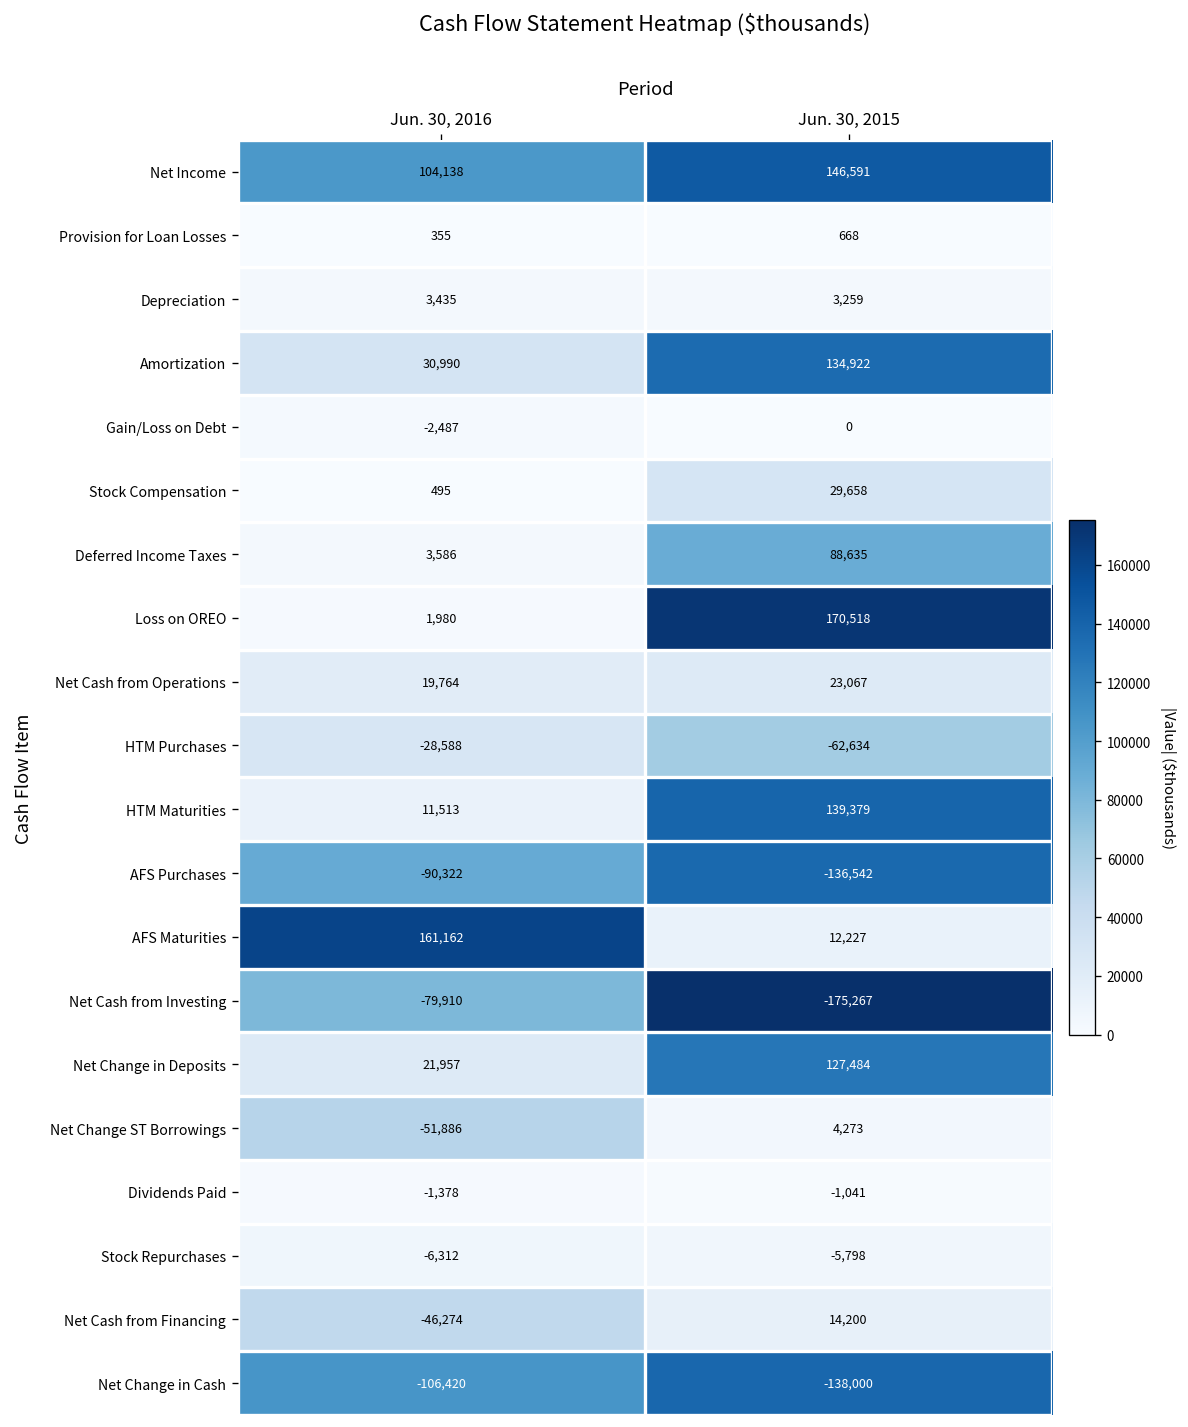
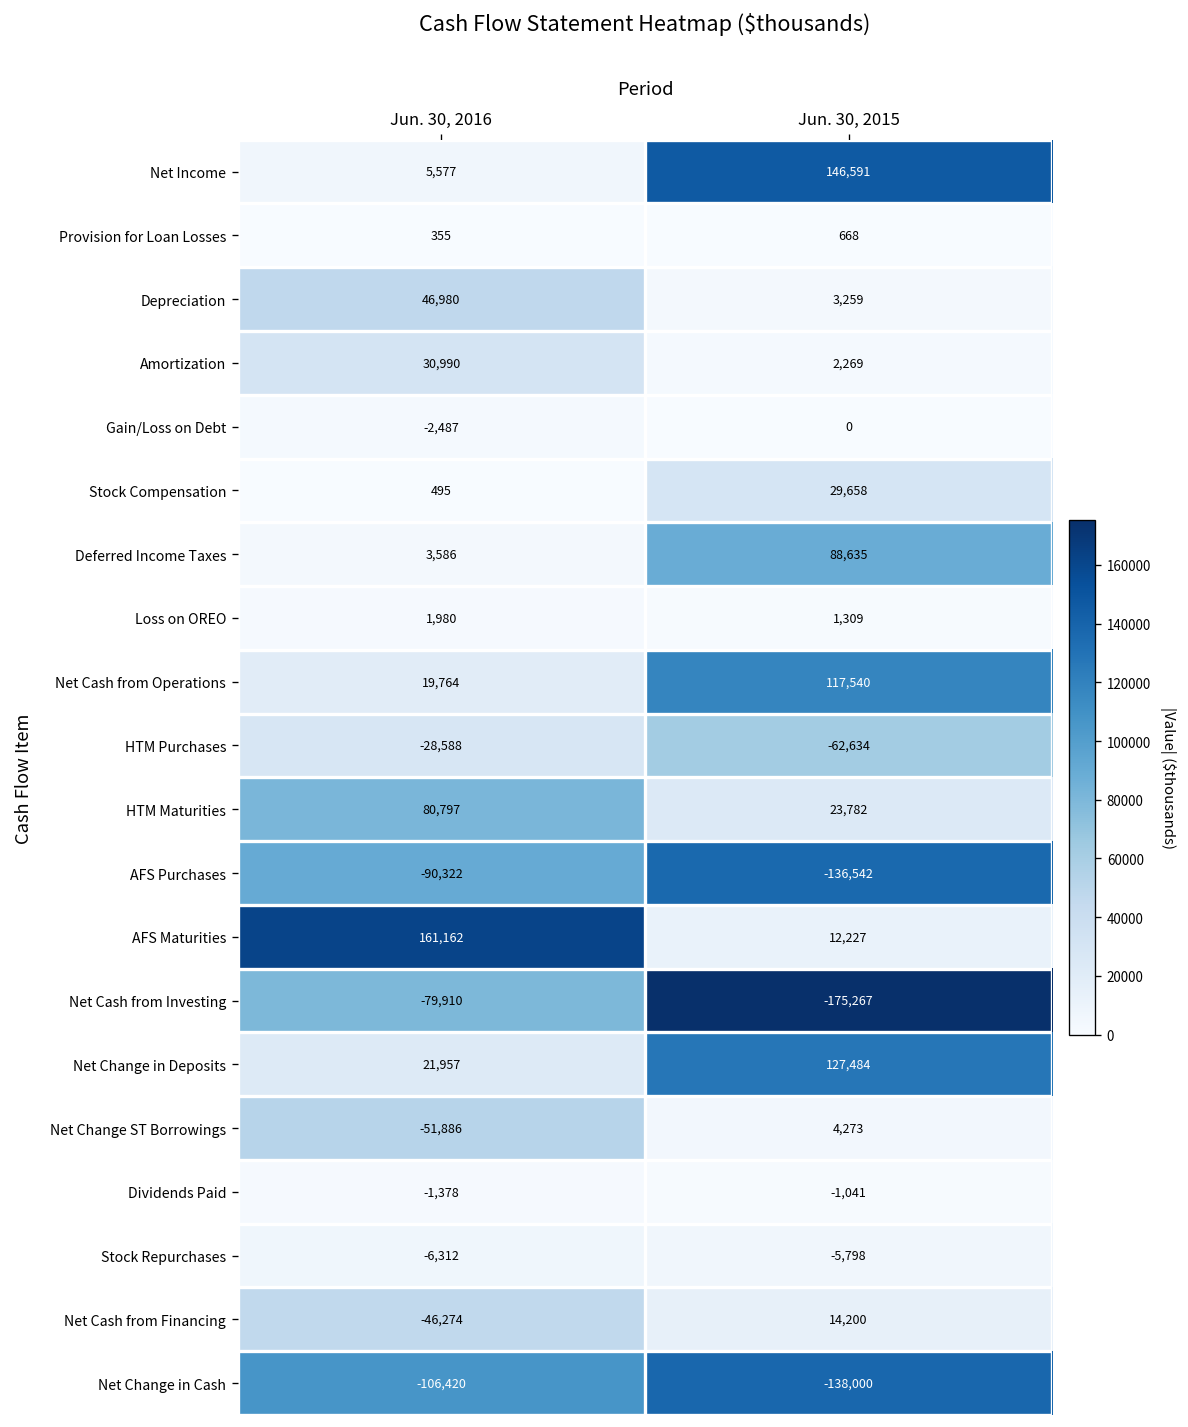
  {
    "Net Income": {
-     "Jun. 30, 2016": "104,138",
+     "Jun. 30, 2016": "5,577",
      "Jun. 30, 2015": "146,591"
    },
    "Provision for Loan Losses": {
      "Jun. 30, 2016": "355",
      "Jun. 30, 2015": "668"
    },
    "Depreciation": {
-     "Jun. 30, 2016": "3,435",
+     "Jun. 30, 2016": "46,980",
      "Jun. 30, 2015": "3,259"
    },
    "Amortization": {
      "Jun. 30, 2016": "30,990",
-     "Jun. 30, 2015": "134,922"
+     "Jun. 30, 2015": "2,269"
    },
    "Gain/Loss on Debt": {
      "Jun. 30, 2016": "-2,487",
      "Jun. 30, 2015": "0"
    },
    "Stock Compensation": {
      "Jun. 30, 2016": "495",
      "Jun. 30, 2015": "29,658"
    },
    "Deferred Income Taxes": {
      "Jun. 30, 2016": "3,586",
      "Jun. 30, 2015": "88,635"
    },
    "Loss on OREO": {
      "Jun. 30, 2016": "1,980",
-     "Jun. 30, 2015": "170,518"
+     "Jun. 30, 2015": "1,309"
    },
    "Net Cash from Operations": {
      "Jun. 30, 2016": "19,764",
-     "Jun. 30, 2015": "23,067"
+     "Jun. 30, 2015": "117,540"
    },
    "HTM Purchases": {
      "Jun. 30, 2016": "-28,588",
      "Jun. 30, 2015": "-62,634"
    },
    "HTM Maturities": {
-     "Jun. 30, 2016": "11,513",
-     "Jun. 30, 2015": "139,379"
+     "Jun. 30, 2016": "80,797",
+     "Jun. 30, 2015": "23,782"
    },
    "AFS Purchases": {
      "Jun. 30, 2016": "-90,322",
      "Jun. 30, 2015": "-136,542"
    },
    "AFS Maturities": {
      "Jun. 30, 2016": "161,162",
      "Jun. 30, 2015": "12,227"
    },
    "Net Cash from Investing": {
      "Jun. 30, 2016": "-79,910",
      "Jun. 30, 2015": "-175,267"
    },
    "Net Change in Deposits": {
      "Jun. 30, 2016": "21,957",
      "Jun. 30, 2015": "127,484"
    },
    "Net Change ST Borrowings": {
      "Jun. 30, 2016": "-51,886",
      "Jun. 30, 2015": "4,273"
    },
    "Dividends Paid": {
      "Jun. 30, 2016": "-1,378",
      "Jun. 30, 2015": "-1,041"
    },
    "Stock Repurchases": {
      "Jun. 30, 2016": "-6,312",
      "Jun. 30, 2015": "-5,798"
    },
    "Net Cash from Financing": {
      "Jun. 30, 2016": "-46,274",
      "Jun. 30, 2015": "14,200"
    },
    "Net Change in Cash": {
      "Jun. 30, 2016": "-106,420",
      "Jun. 30, 2015": "-138,000"
    }
  }
